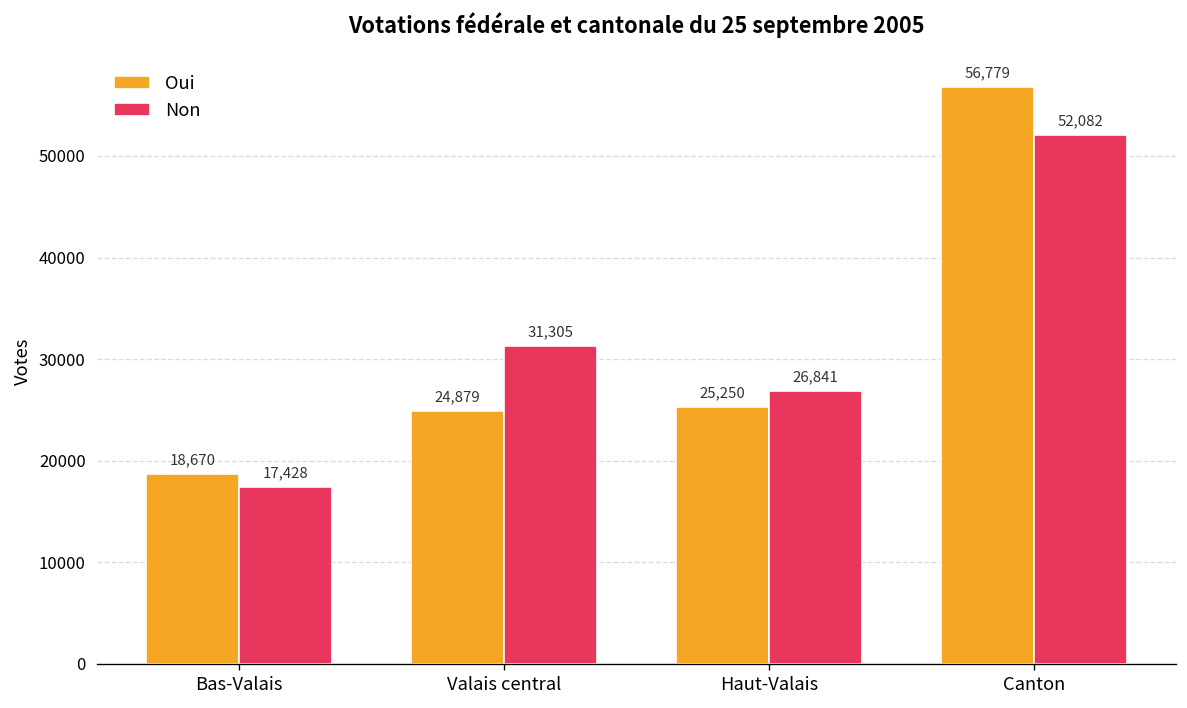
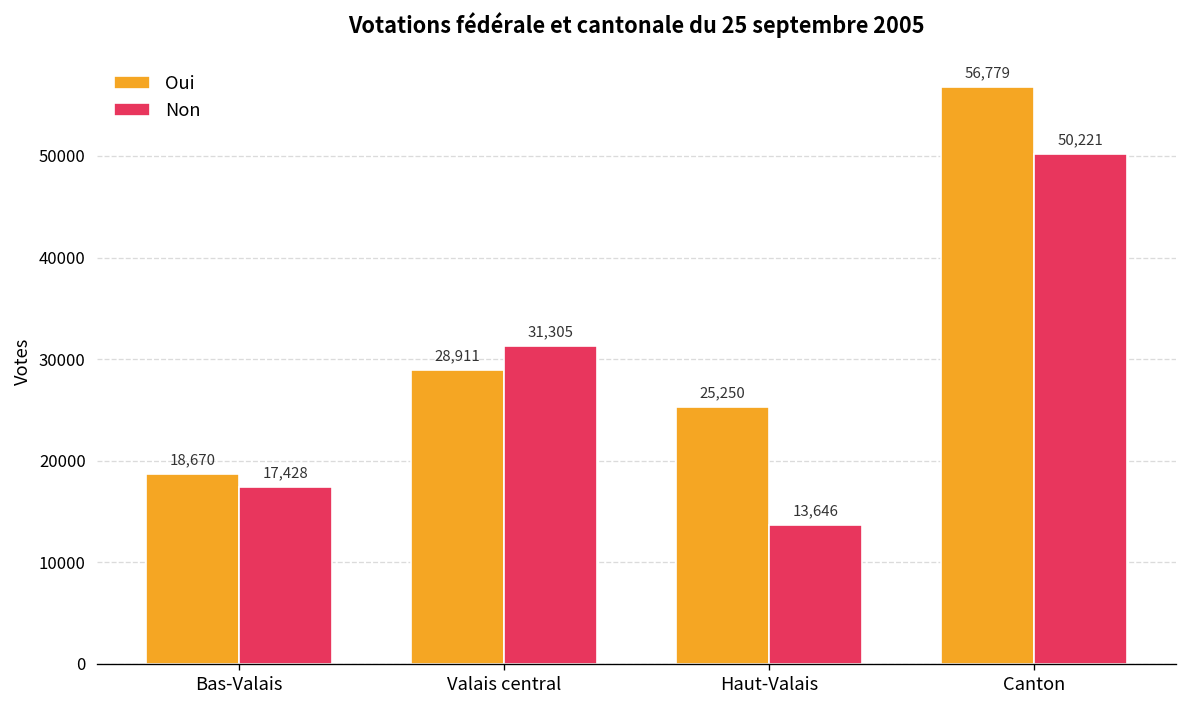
  {
    "Oui": {
      "Bas-Valais": "18,670",
-     "Valais central": "24,879",
+     "Valais central": "28,911",
      "Haut-Valais": "25,250",
      "Canton": "56,779"
    },
    "Non": {
      "Bas-Valais": "17,428",
      "Valais central": "31,305",
-     "Haut-Valais": "26,841",
-     "Canton": "52,082"
+     "Haut-Valais": "13,646",
+     "Canton": "50,221"
    }
  }
